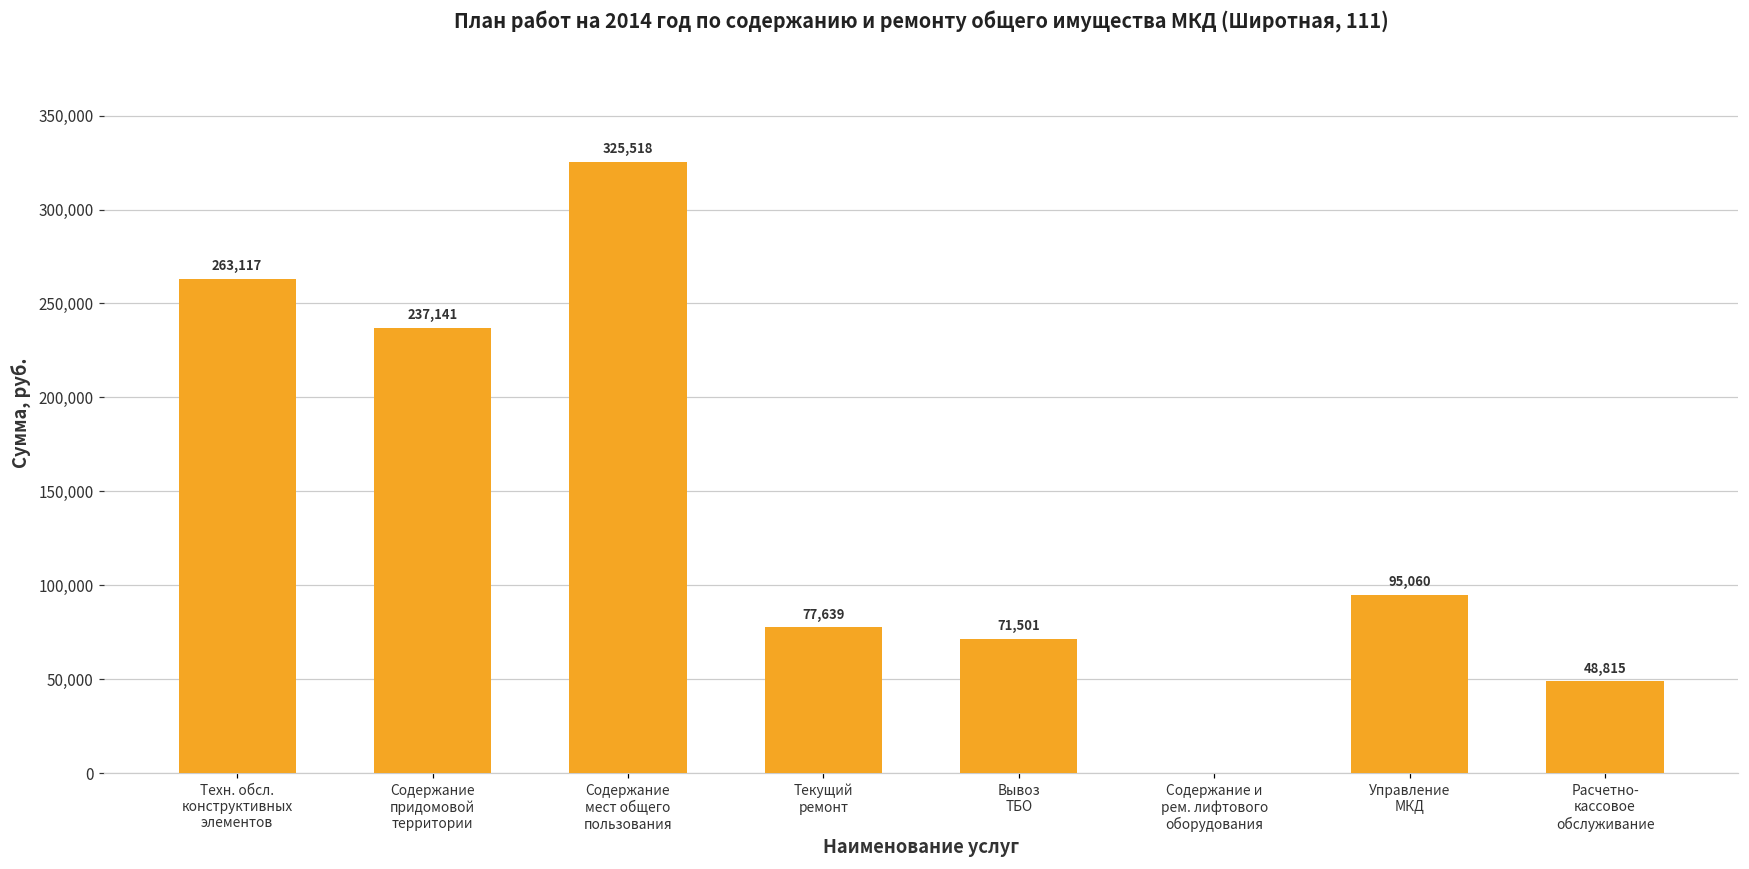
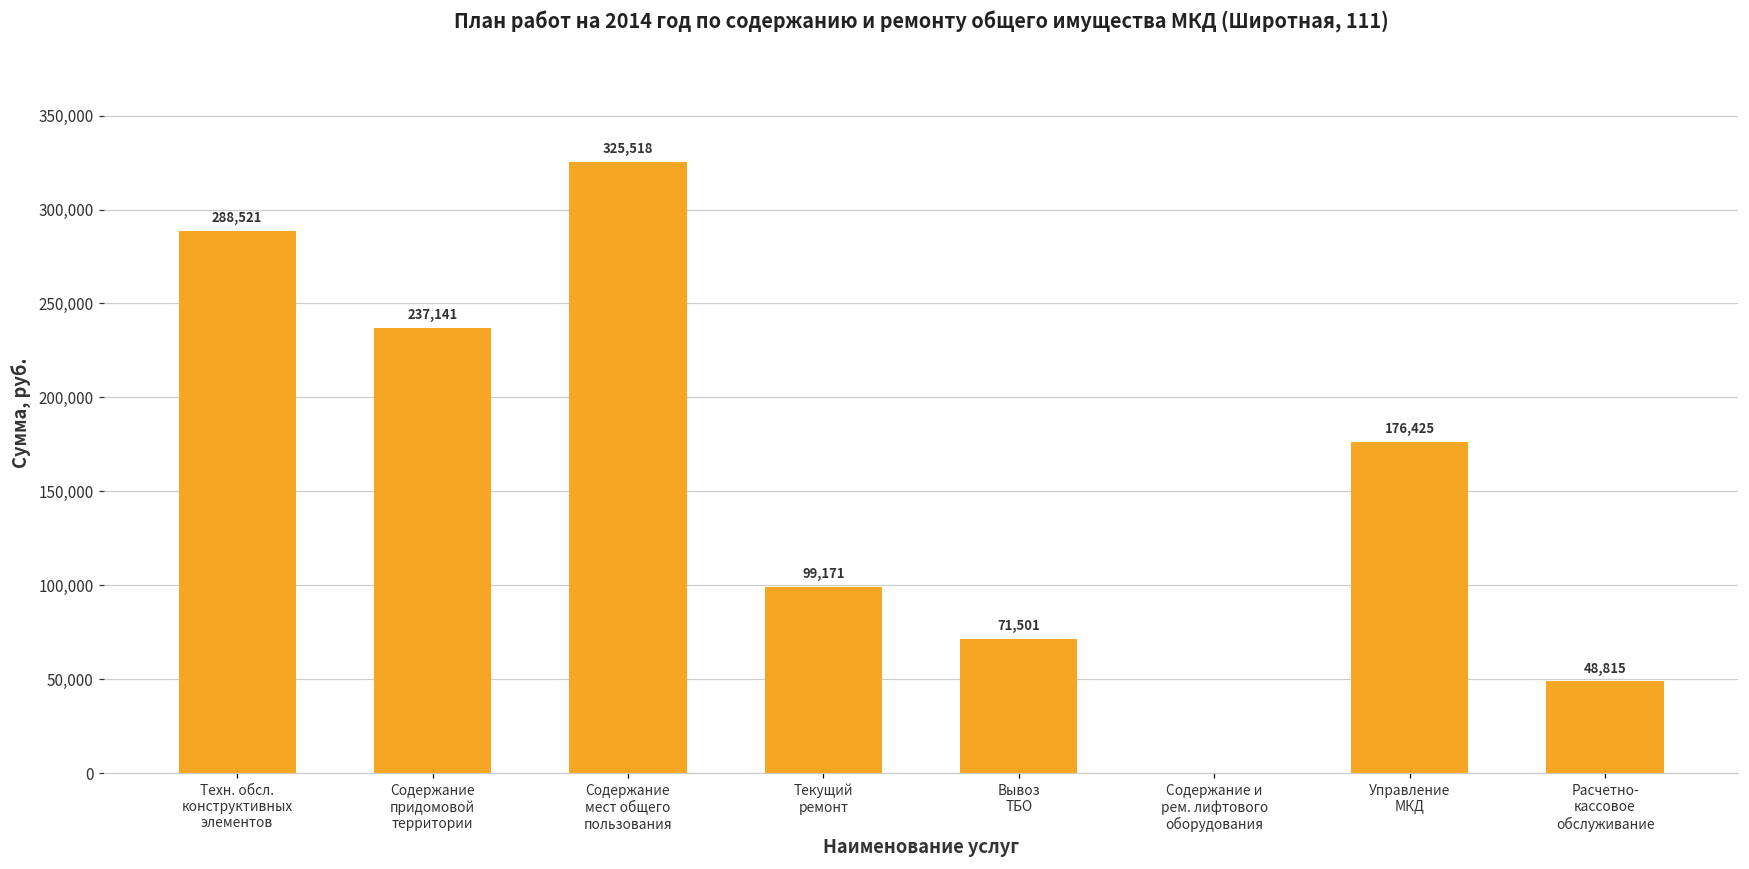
  {
-   "Техн. обсл. конструктивных элементов": "263,117",
+   "Техн. обсл. конструктивных элементов": "288,521",
    "Содержание придомовой территории": "237,141",
    "Содержание мест общего пользования": "325,518",
-   "Текущий ремонт": "77,639",
+   "Текущий ремонт": "99,171",
    "Вывоз ТБО": "71,501",
-   "Управление МКД": "95,060",
+   "Управление МКД": "176,425",
    "Расчетно- кассовое обслуживание": "48,815"
  }
